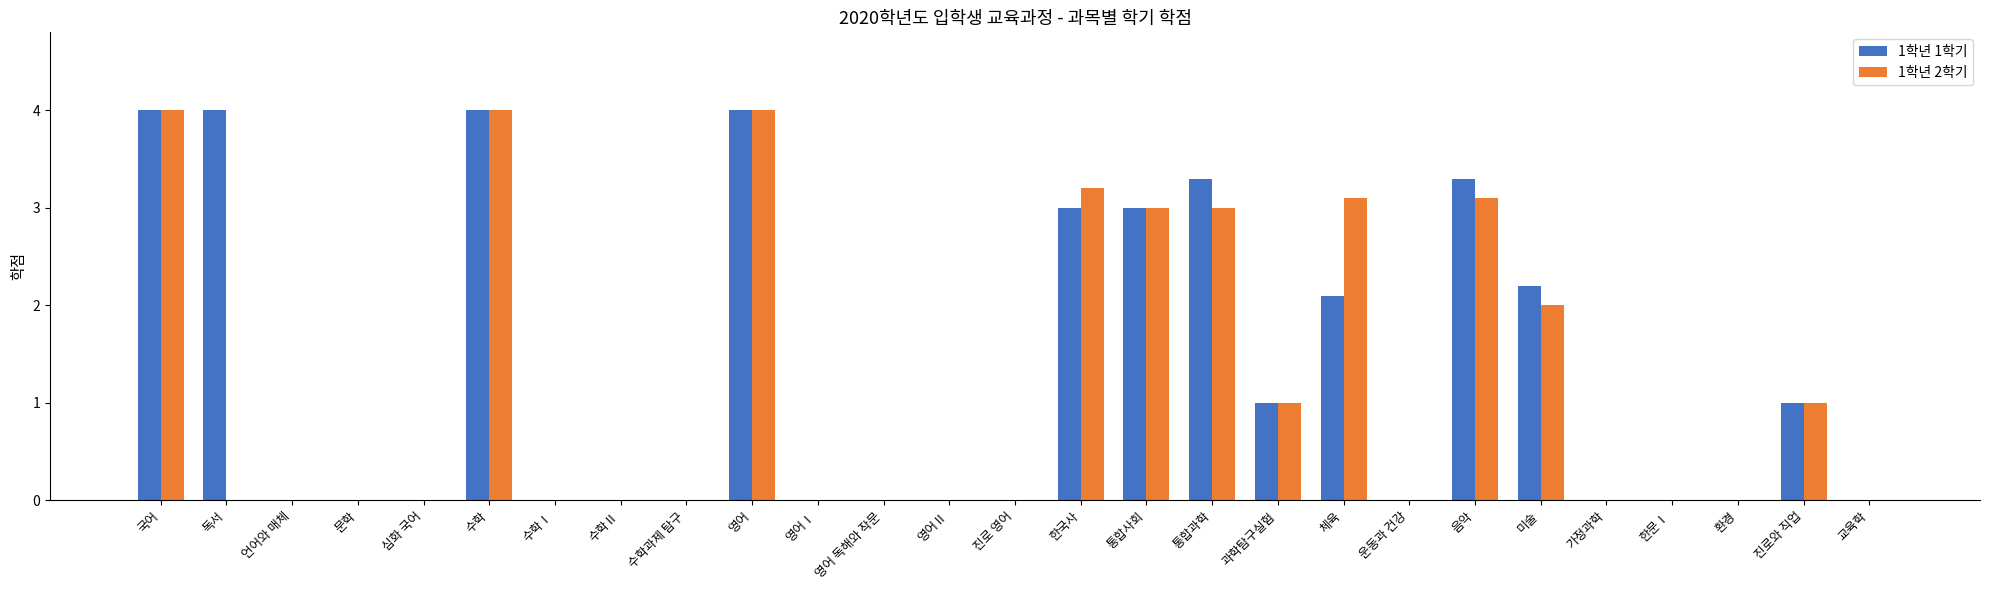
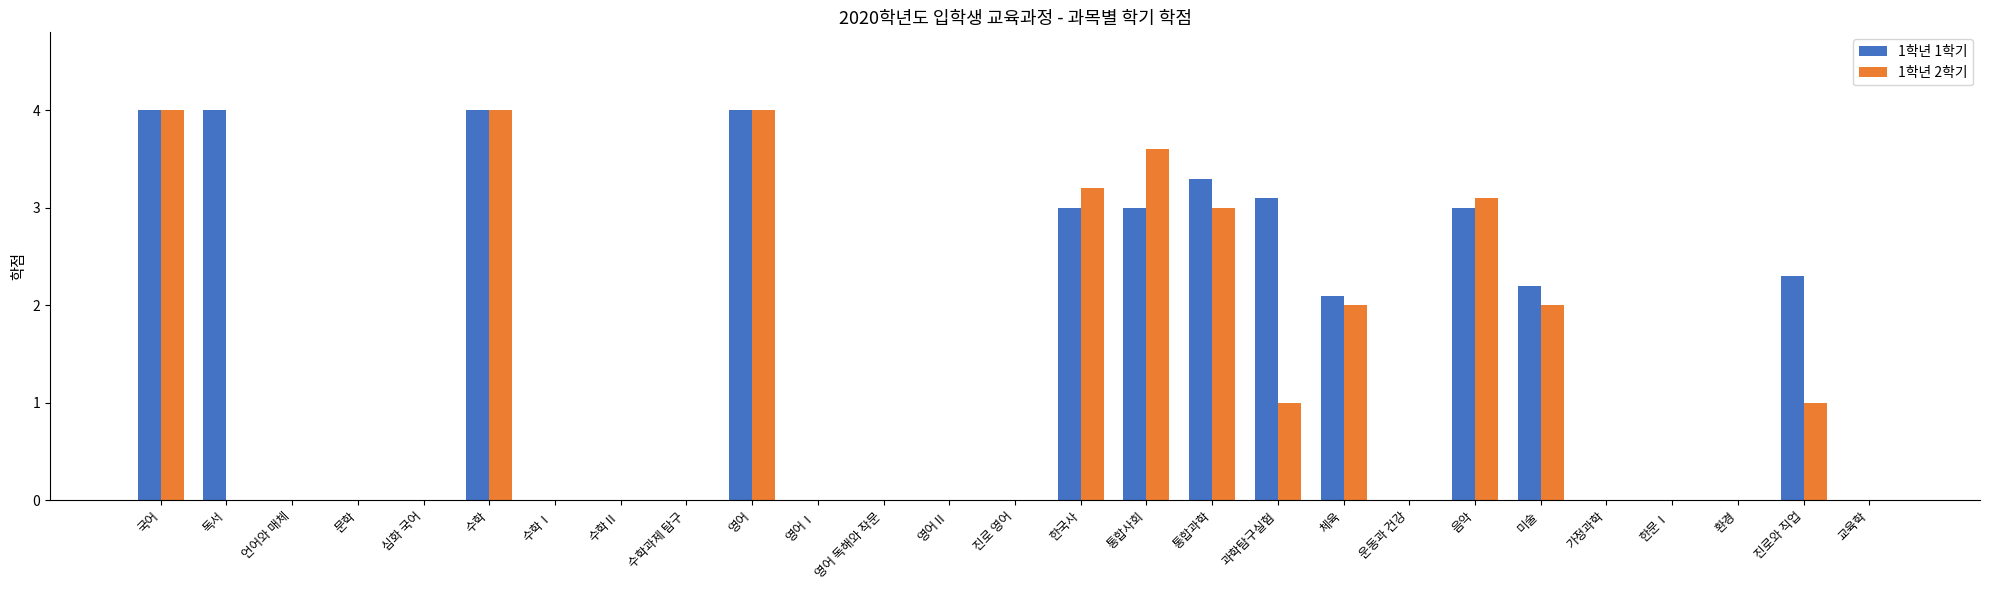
  {
    "1학년 1학기": {
      "국어": 4.0,
      "독서": 4.0,
      "언어와 매체": 0.0,
      "문학": 0.0,
      "심화 국어": 0.0,
      "수학": 4.0,
      "수학Ⅰ": 0.0,
      "수학Ⅱ": 0.0,
      "수학과제 탐구": 0.0,
      "영어": 4.0,
      "영어Ⅰ": 0.0,
      "영어 독해와 작문": 0.0,
      "영어Ⅱ": 0.0,
      "진로 영어": 0.0,
      "한국사": 3.0,
      "통합사회": 3.0,
      "통합과학": 3.3,
-     "과학탐구실험": 1.0,
+     "과학탐구실험": 3.1,
      "체육": 2.1,
      "운동과 건강": 0.0,
-     "음악": 3.3,
+     "음악": 3.0,
      "미술": 2.2,
      "가정과학": 0.0,
      "한문Ⅰ": 0.0,
      "환경": 0.0,
-     "진로와 직업": 1.0,
+     "진로와 직업": 2.3,
      "교육학": 0.0
    },
    "1학년 2학기": {
      "국어": 4.0,
      "독서": 0.0,
      "언어와 매체": 0.0,
      "문학": 0.0,
      "심화 국어": 0.0,
      "수학": 4.0,
      "수학Ⅰ": 0.0,
      "수학Ⅱ": 0.0,
      "수학과제 탐구": 0.0,
      "영어": 4.0,
      "영어Ⅰ": 0.0,
      "영어 독해와 작문": 0.0,
      "영어Ⅱ": 0.0,
      "진로 영어": 0.0,
      "한국사": 3.2,
-     "통합사회": 3.0,
+     "통합사회": 3.6,
      "통합과학": 3.0,
      "과학탐구실험": 1.0,
-     "체육": 3.1,
+     "체육": 2.0,
      "운동과 건강": 0.0,
      "음악": 3.1,
      "미술": 2.0,
      "가정과학": 0.0,
      "한문Ⅰ": 0.0,
      "환경": 0.0,
      "진로와 직업": 1.0,
      "교육학": 0.0
    }
  }
